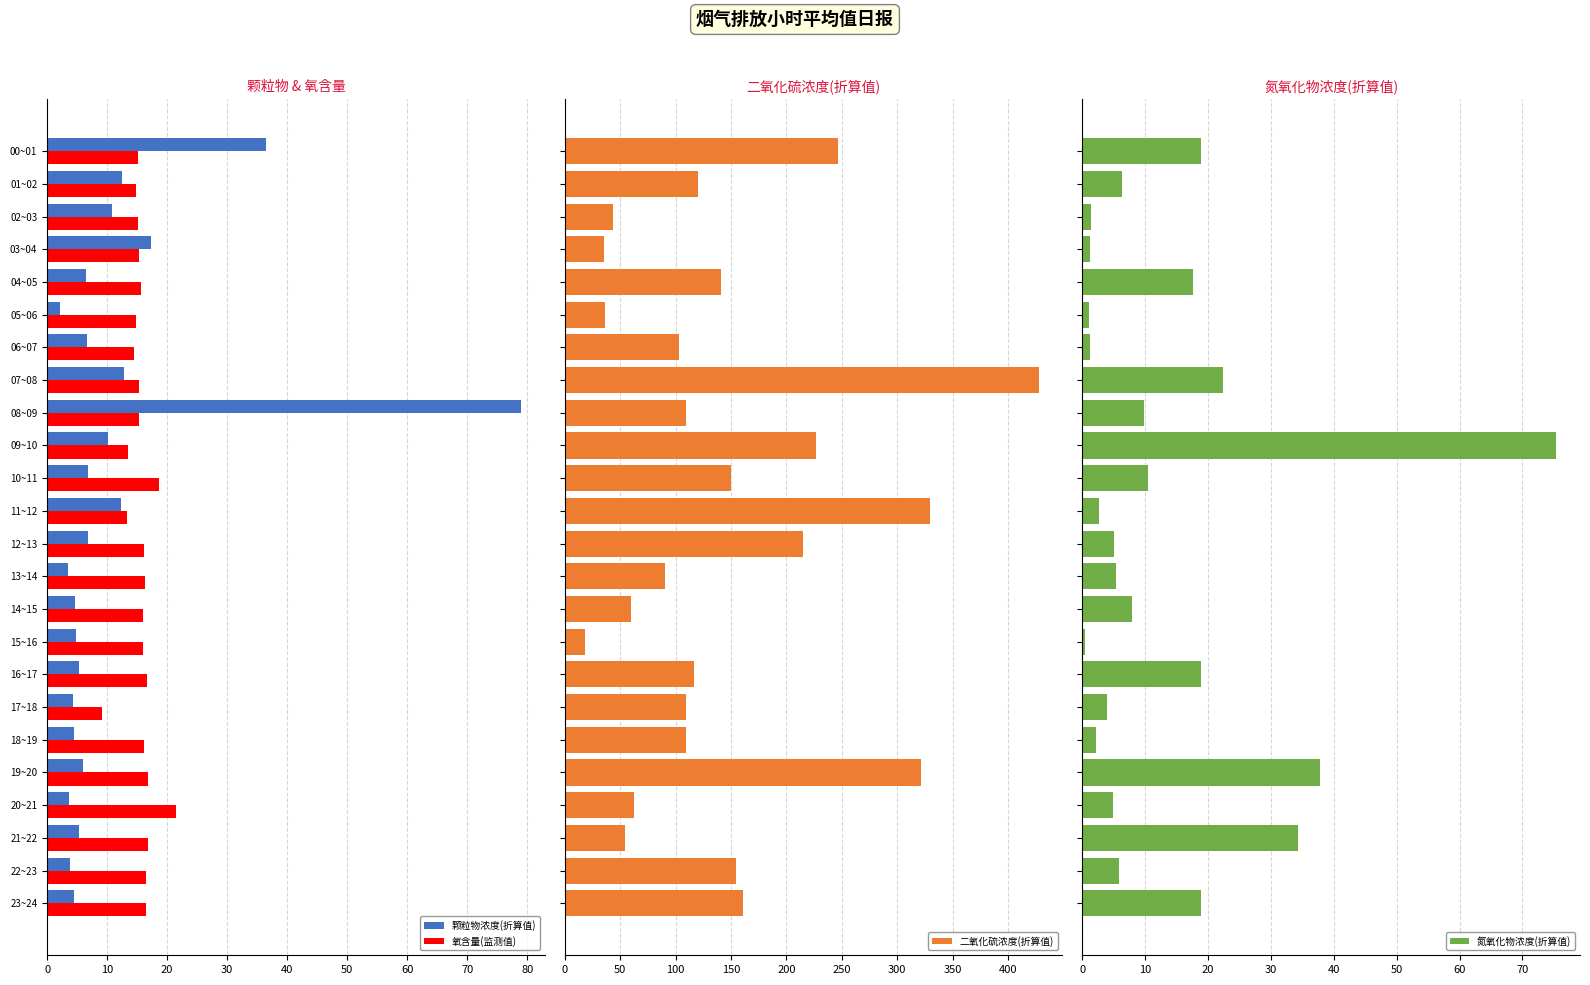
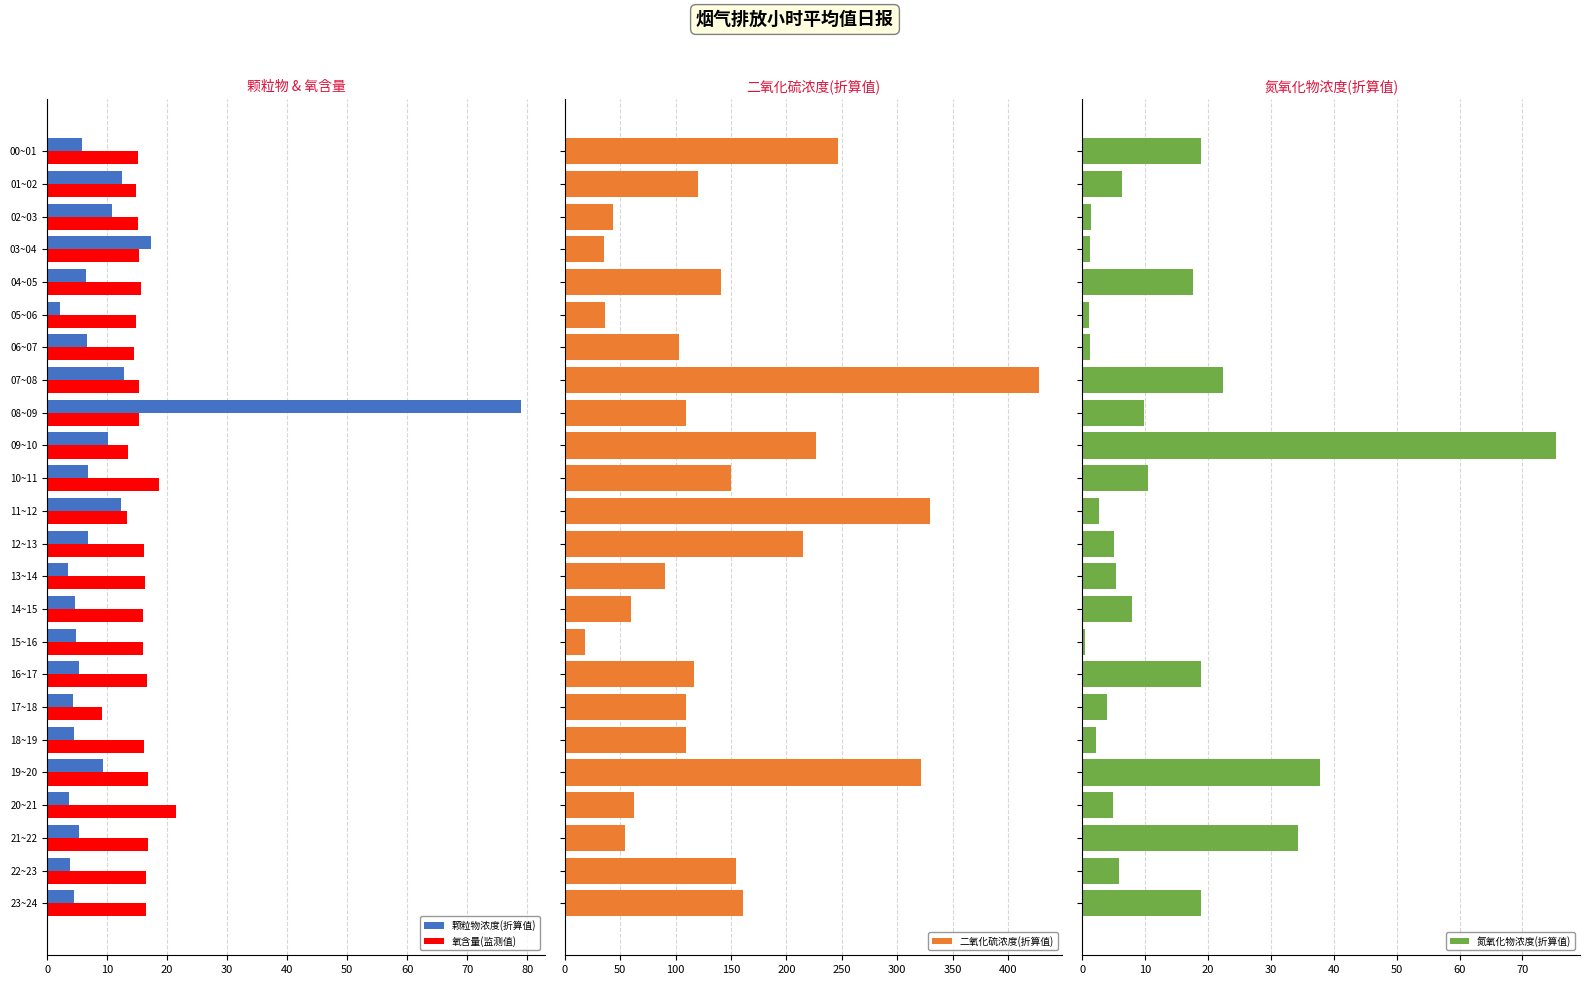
  {
    "颗粒物 & 氧含量": {
      "颗粒物浓度(折算值)": {
-       "00~01": 36,
+       "00~01": 6,
        "01~02": 12,
        "02~03": 11,
        "03~04": 17,
        "04~05": 6,
        "05~06": 2,
        "06~07": 7,
        "07~08": 13,
        "08~09": 79,
        "09~10": 10,
        "10~11": 7,
        "11~12": 12,
        "12~13": 7,
        "13~14": 3,
        "14~15": 5,
        "15~16": 5,
        "16~17": 5,
        "17~18": 4,
        "18~19": 4,
-       "19~20": 6,
+       "19~20": 9,
        "20~21": 4,
        "21~22": 5,
        "22~23": 4,
        "23~24": 4
      },
      "氧含量(监测值)": {
        "00~01": 15,
        "01~02": 15,
        "02~03": 15,
        "03~04": 15,
        "04~05": 16,
        "05~06": 15,
        "06~07": 14,
        "07~08": 15,
        "08~09": 15,
        "09~10": 13,
        "10~11": 19,
        "11~12": 13,
        "12~13": 16,
        "13~14": 16,
        "14~15": 16,
        "15~16": 16,
        "16~17": 17,
        "17~18": 9,
        "18~19": 16,
        "19~20": 17,
        "20~21": 21,
        "21~22": 17,
        "22~23": 16,
        "23~24": 16
      }
    }
  }
